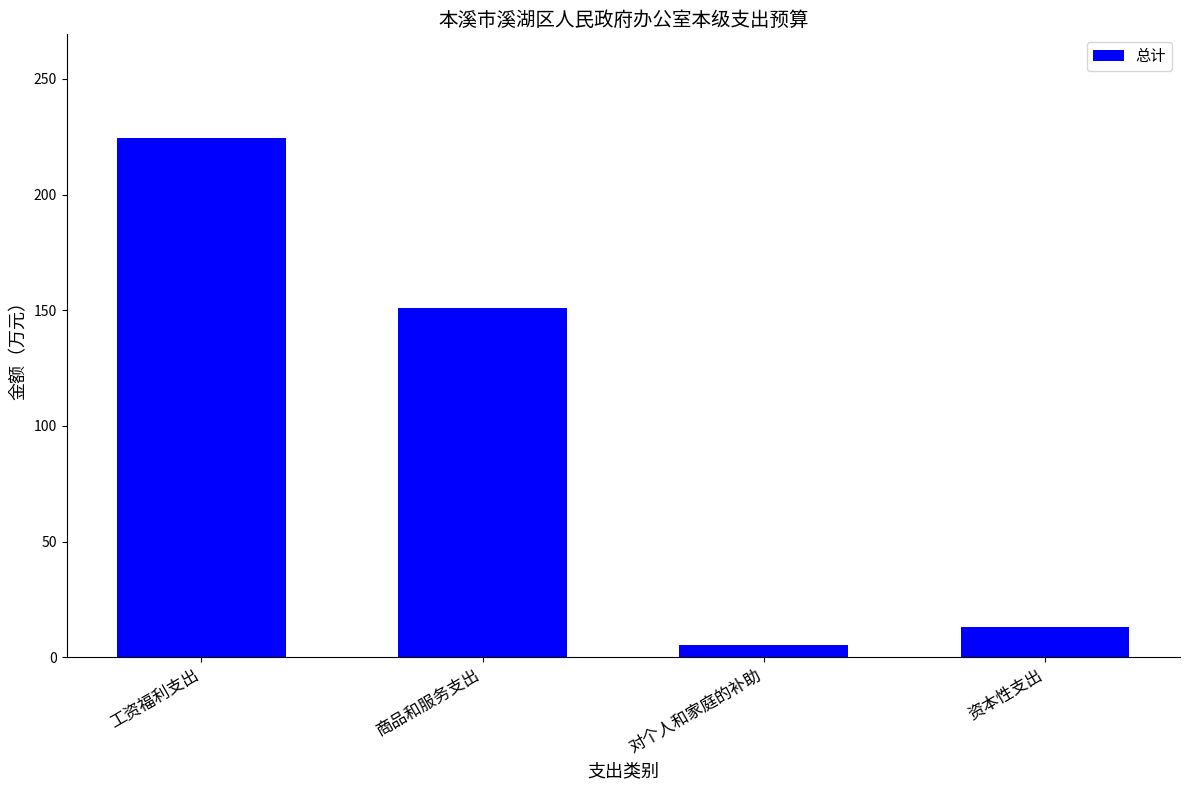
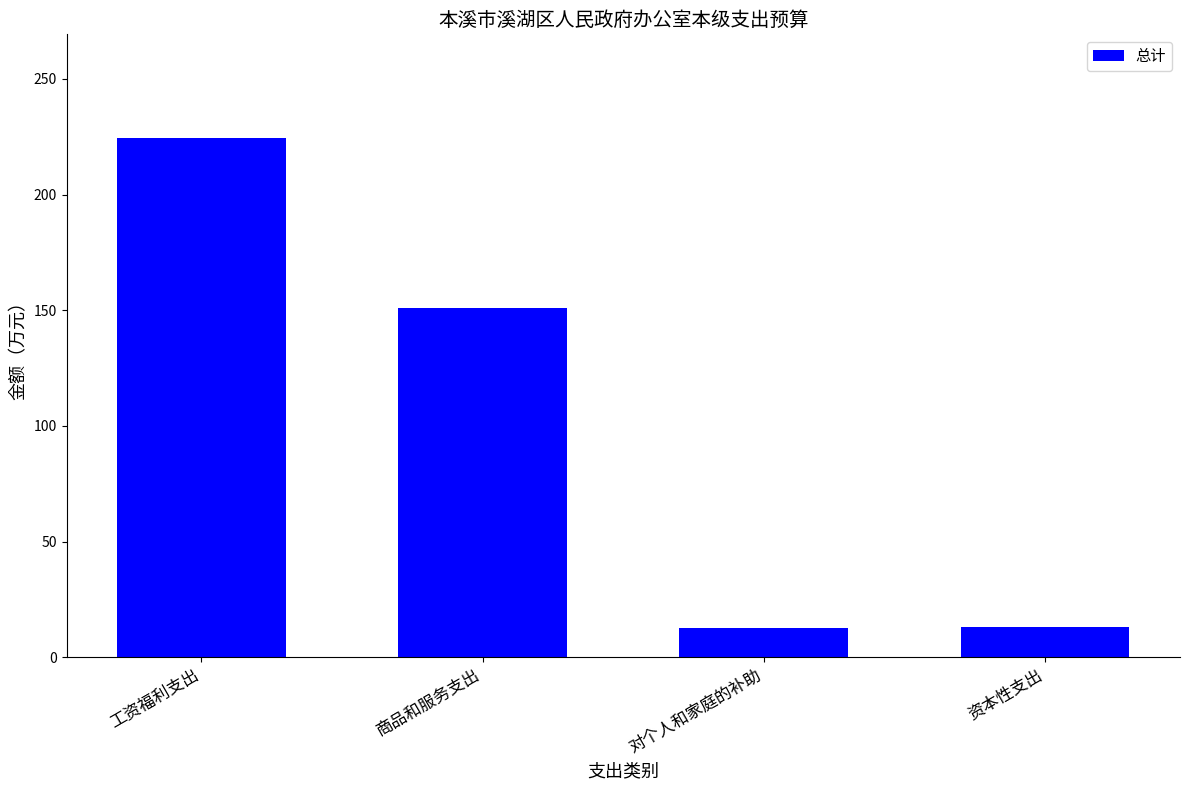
  {
    "工资福利支出": 224,
    "商品和服务支出": 151,
-   "对个人和家庭的补助": 5,
+   "对个人和家庭的补助": 13,
    "资本性支出": 13
  }
